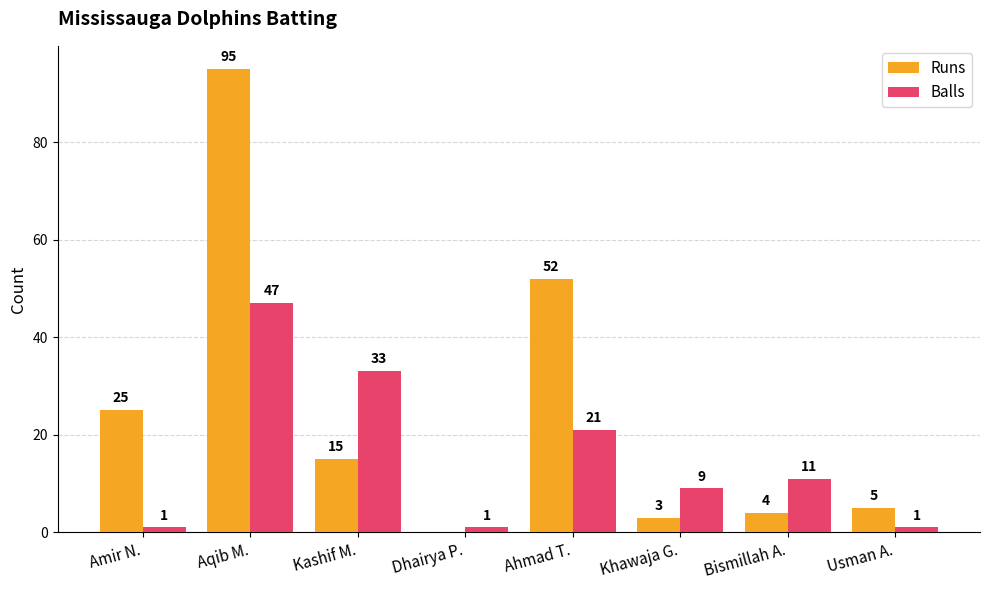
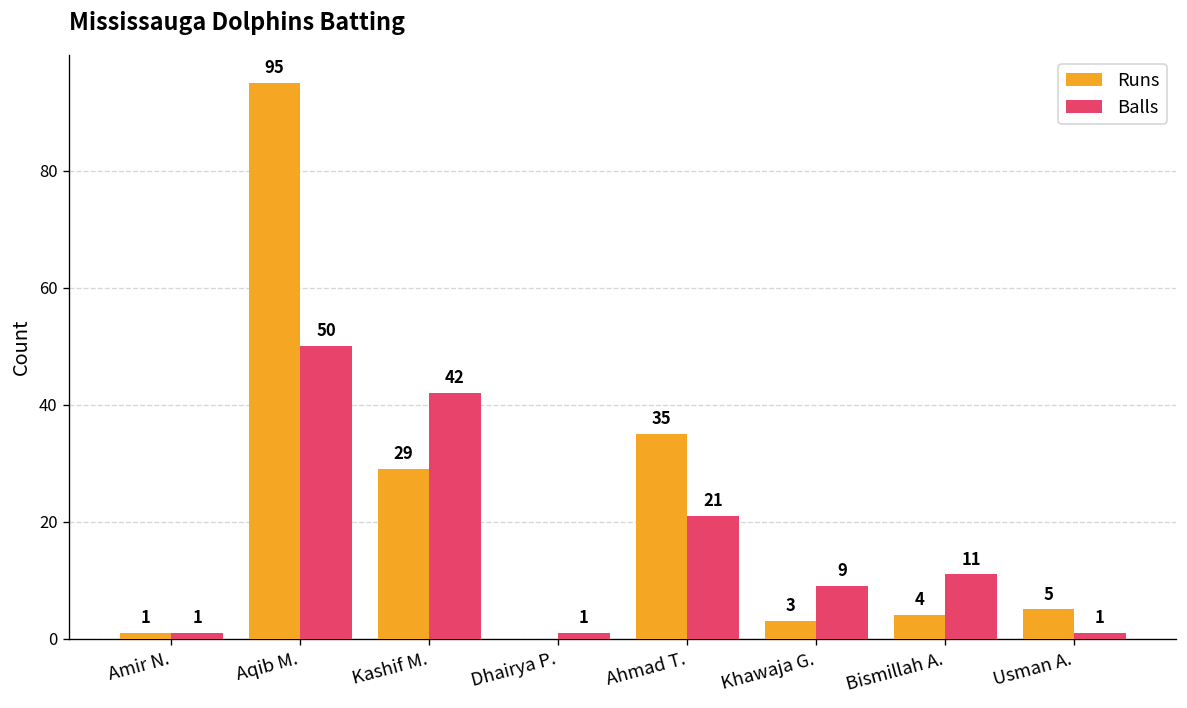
  {
    "Runs": {
-     "Amir N.": 25,
+     "Amir N.": 1,
      "Aqib M.": 95,
-     "Kashif M.": 15,
-     "Ahmad T.": 52,
+     "Kashif M.": 29,
+     "Ahmad T.": 35,
      "Khawaja G.": 3,
      "Bismillah A.": 4,
      "Usman A.": 5
    },
    "Balls": {
      "Amir N.": 1,
-     "Aqib M.": 47,
-     "Kashif M.": 33,
+     "Aqib M.": 50,
+     "Kashif M.": 42,
      "Dhairya P.": 1,
      "Ahmad T.": 21,
      "Khawaja G.": 9,
      "Bismillah A.": 11,
      "Usman A.": 1
    }
  }
